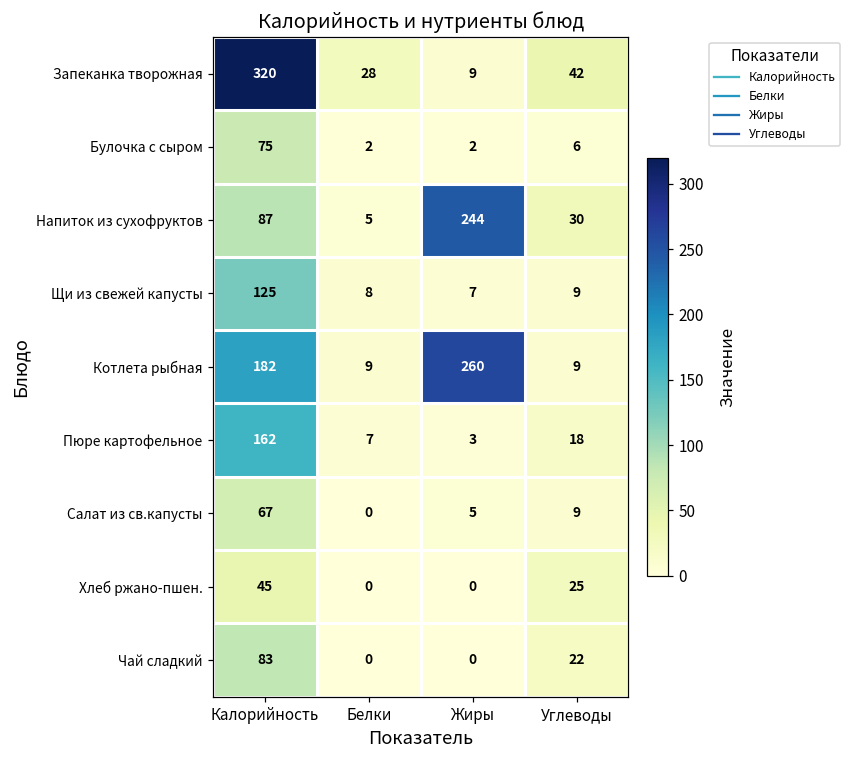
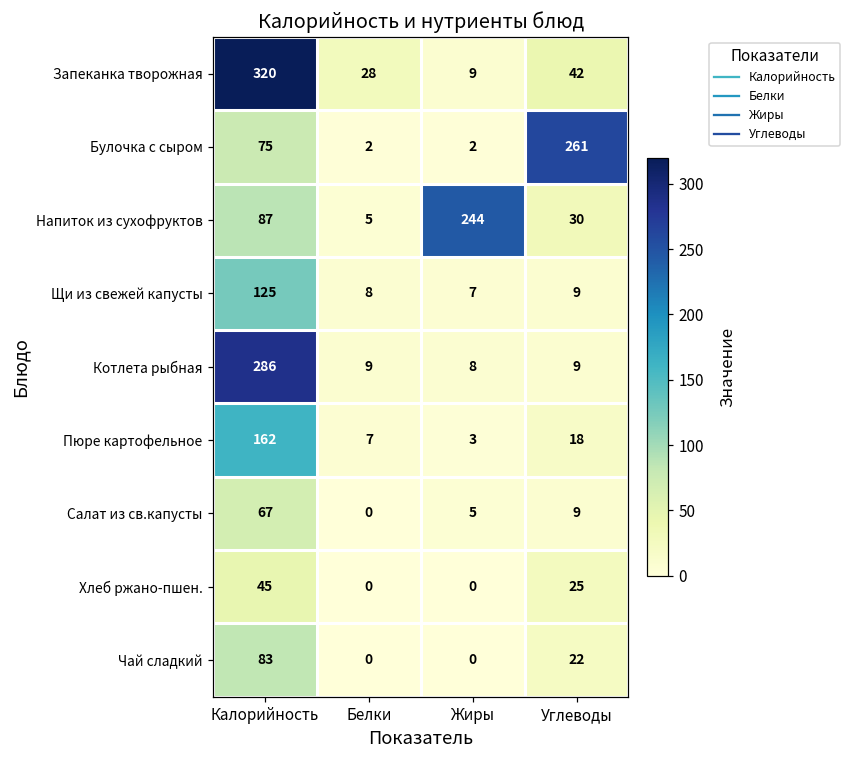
  {
    "Запеканка творожная": {
      "Калорийность": 320,
      "Белки": 28,
      "Жиры": 9,
      "Углеводы": 42
    },
    "Булочка с сыром": {
      "Калорийность": 75,
      "Белки": 2,
      "Жиры": 2,
-     "Углеводы": 6
+     "Углеводы": 261
    },
    "Напиток из сухофруктов": {
      "Калорийность": 87,
      "Белки": 5,
      "Жиры": 244,
      "Углеводы": 30
    },
    "Щи из свежей капусты": {
      "Калорийность": 125,
      "Белки": 8,
      "Жиры": 7,
      "Углеводы": 9
    },
    "Котлета рыбная": {
-     "Калорийность": 182,
+     "Калорийность": 286,
      "Белки": 9,
-     "Жиры": 260,
+     "Жиры": 8,
      "Углеводы": 9
    },
    "Пюре картофельное": {
      "Калорийность": 162,
      "Белки": 7,
      "Жиры": 3,
      "Углеводы": 18
    },
    "Салат из св.капусты": {
      "Калорийность": 67,
      "Белки": 0,
      "Жиры": 5,
      "Углеводы": 9
    },
    "Хлеб ржано-пшен.": {
      "Калорийность": 45,
      "Белки": 0,
      "Жиры": 0,
      "Углеводы": 25
    },
    "Чай сладкий": {
      "Калорийность": 83,
      "Белки": 0,
      "Жиры": 0,
      "Углеводы": 22
    }
  }
